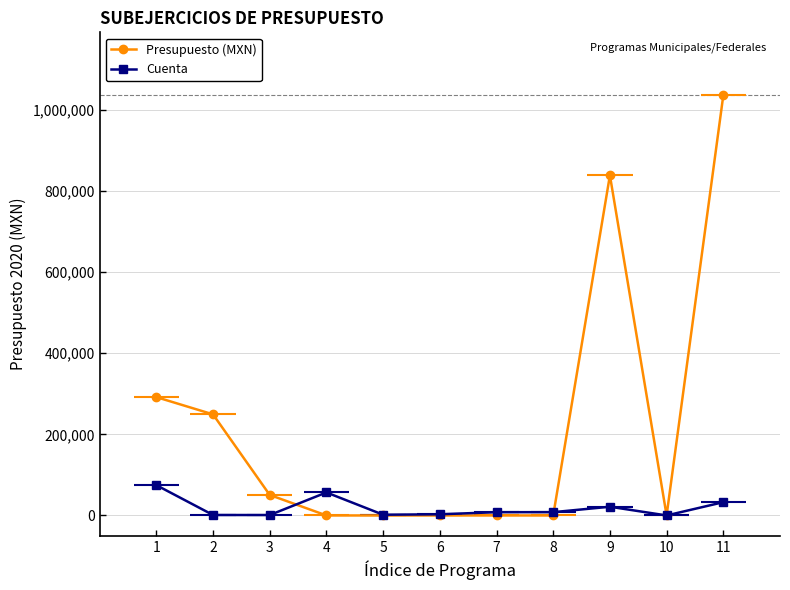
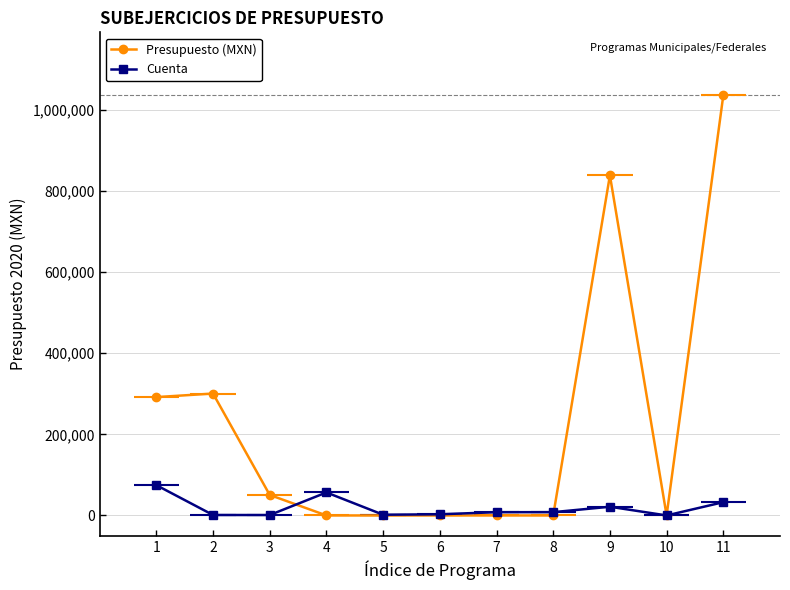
  {
    "Presupuesto (MXN)": {
      "1": "290,000",
-     "2": "250,000",
+     "2": "300,000",
      "3": "50,000",
      "4": "0",
      "7": "0",
      "8": "0",
      "9": "840,000",
      "11": "1,040,000"
    },
    "Cuenta": {
      "1": "70,000",
      "2": "0",
      "3": "0",
      "4": "60,000",
      "7": "10,000",
      "8": "10,000",
      "9": "20,000",
      "11": "30,000"
    }
  }
